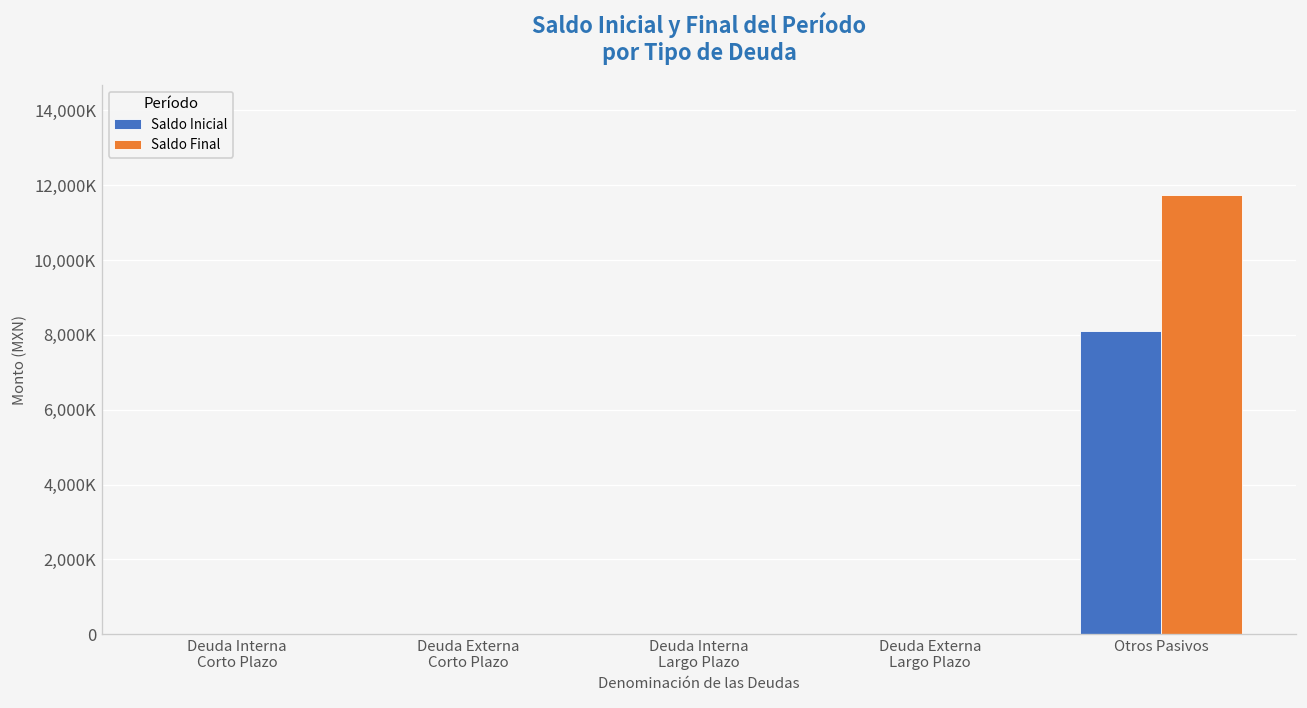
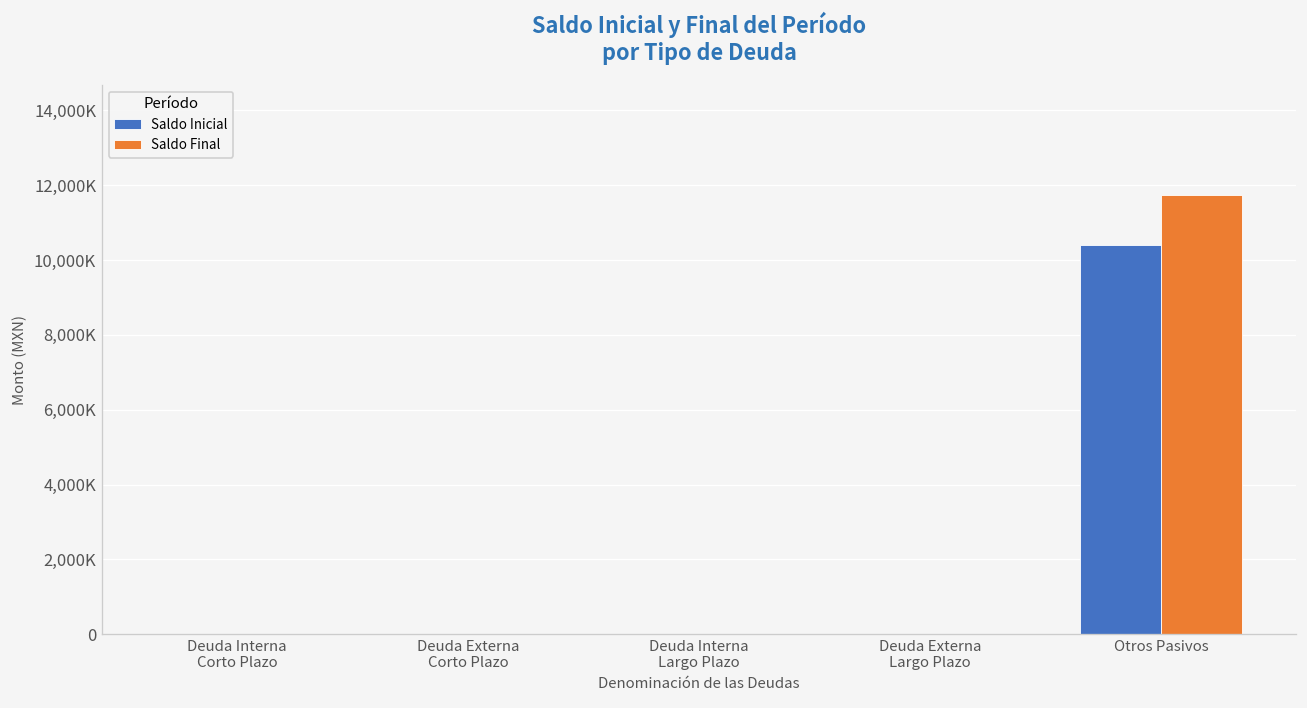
  {
    "Saldo Inicial": {
      "Deuda Interna Corto Plazo": "0",
      "Deuda Externa Corto Plazo": "0",
      "Deuda Interna Largo Plazo": "0",
      "Deuda Externa Largo Plazo": "0",
-     "Otros Pasivos": "8,100,000"
+     "Otros Pasivos": "10,400,000"
    },
    "Saldo Final": {
      "Deuda Interna Corto Plazo": "0",
      "Deuda Externa Corto Plazo": "0",
      "Deuda Interna Largo Plazo": "0",
      "Deuda Externa Largo Plazo": "0",
      "Otros Pasivos": "11,700,000"
    }
  }
